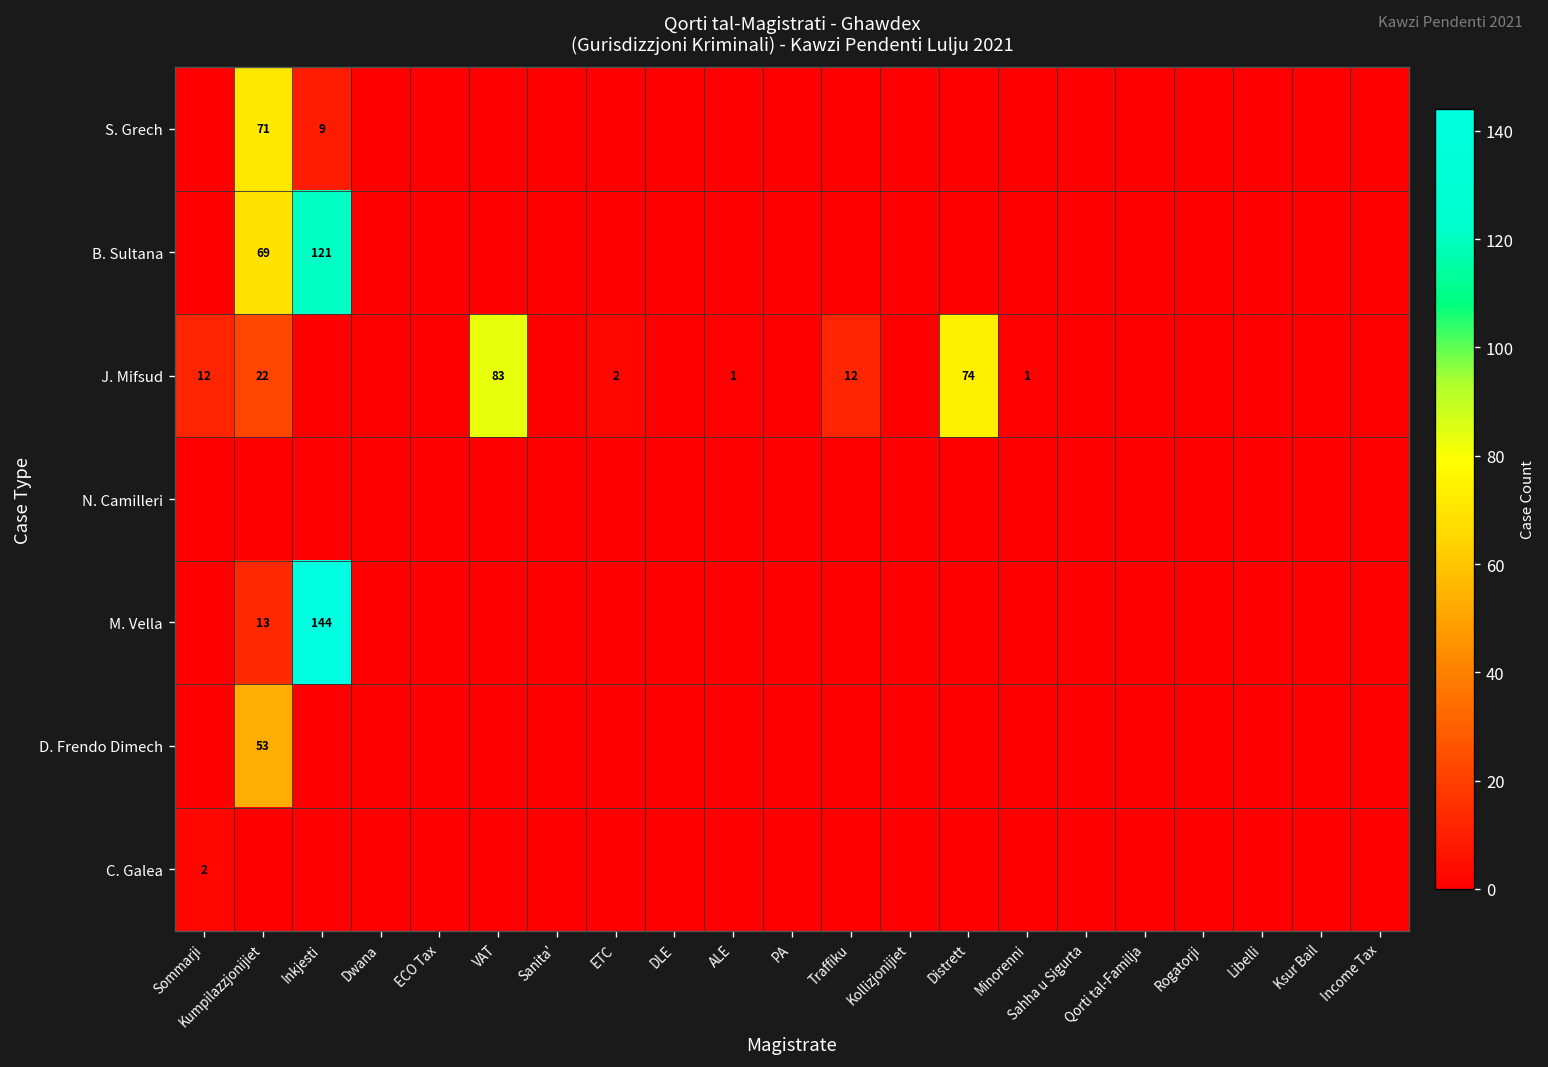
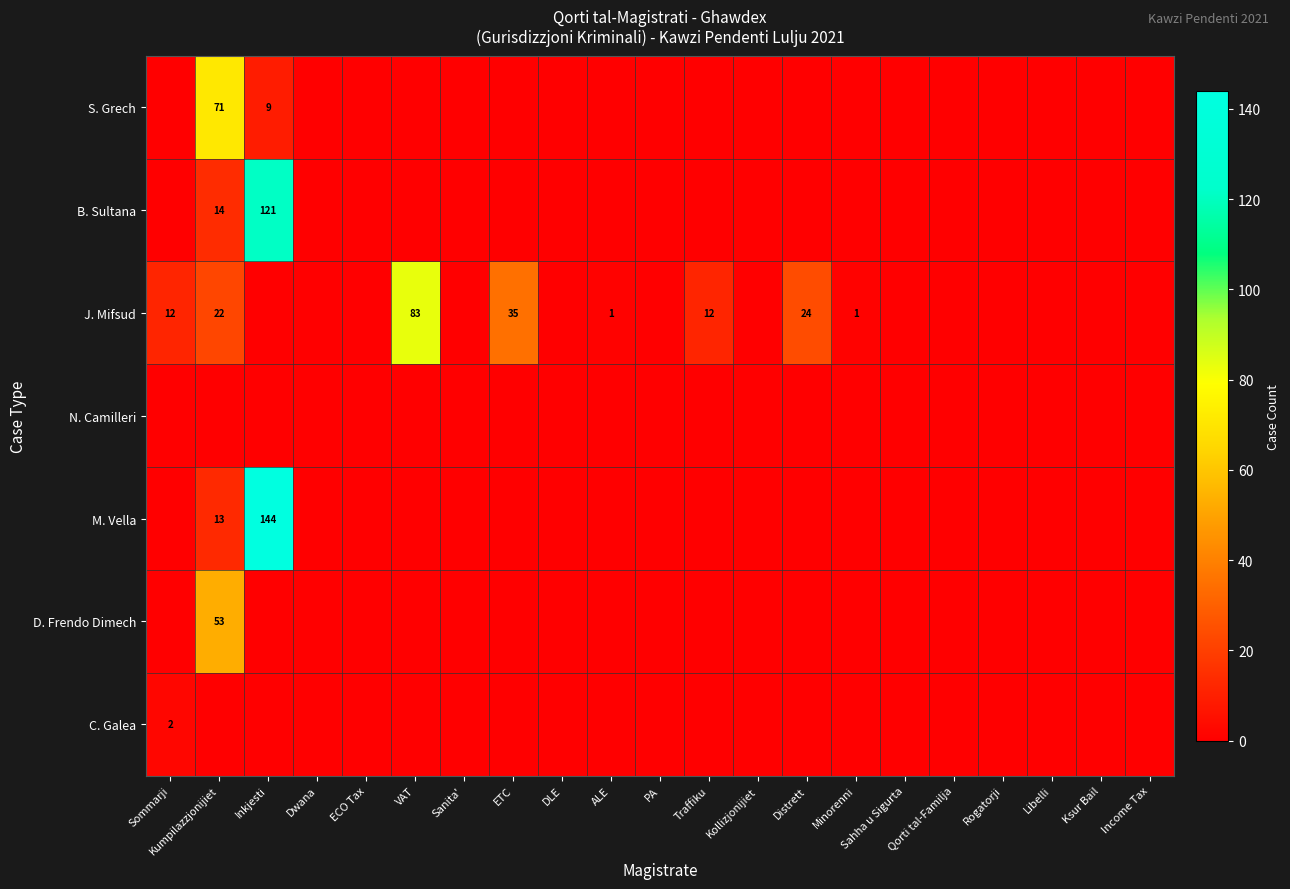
  {
    "S. Grech": {
      "Kumpilazzjonijiet": 71,
      "Inkjesti": 9
    },
    "B. Sultana": {
-     "Kumpilazzjonijiet": 69,
+     "Kumpilazzjonijiet": 14,
      "Inkjesti": 121
    },
    "J. Mifsud": {
      "Sommarji": 12,
      "Kumpilazzjonijiet": 22,
      "VAT": 83,
-     "ETC": 2,
+     "ETC": 35,
      "ALE": 1,
      "Traffiku": 12,
-     "Distrett": 74,
+     "Distrett": 24,
      "Minorenni": 1
    },
    "M. Vella": {
      "Kumpilazzjonijiet": 13,
      "Inkjesti": 144
    },
    "D. Frendo Dimech": {
      "Kumpilazzjonijiet": 53
    },
    "C. Galea": {
      "Sommarji": 2
    }
  }
